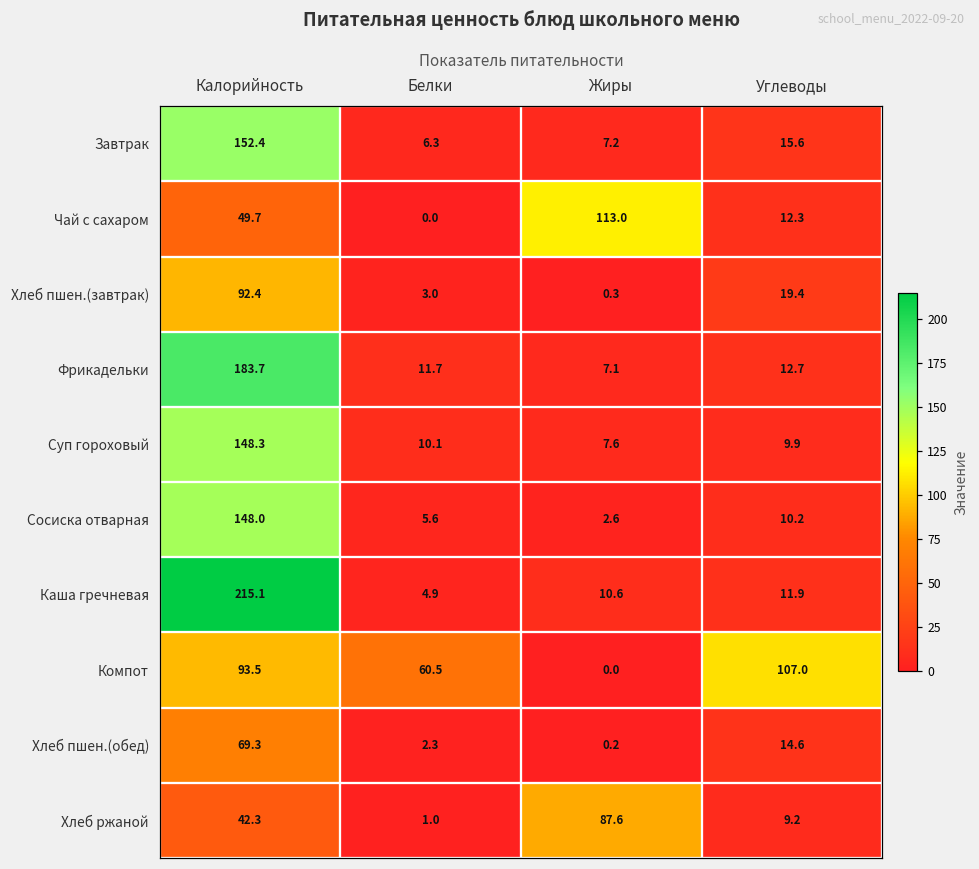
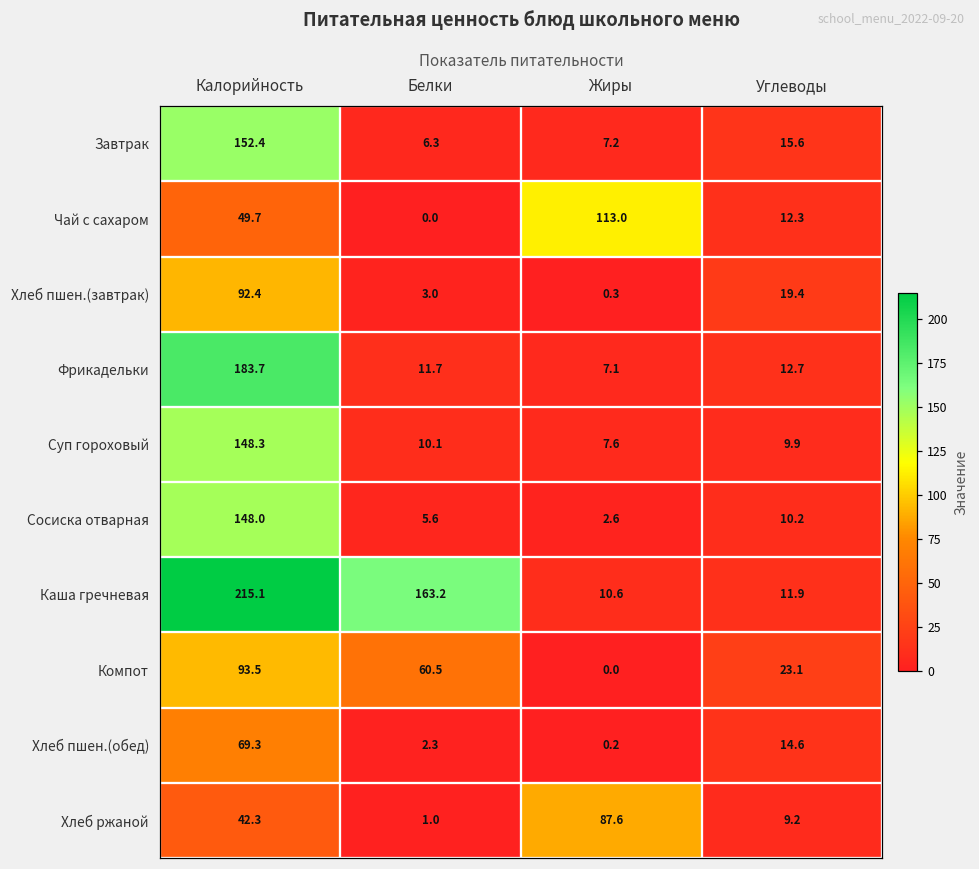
  {
    "Завтрак": {
      "Калорийность": 152.4,
      "Белки": 6.3,
      "Жиры": 7.2,
      "Углеводы": 15.6
    },
    "Чай с сахаром": {
      "Калорийность": 49.7,
      "Белки": 0.0,
      "Жиры": 113.0,
      "Углеводы": 12.3
    },
    "Хлеб пшен.(завтрак)": {
      "Калорийность": 92.4,
      "Белки": 3.0,
      "Жиры": 0.3,
      "Углеводы": 19.4
    },
    "Фрикадельки": {
      "Калорийность": 183.7,
      "Белки": 11.7,
      "Жиры": 7.1,
      "Углеводы": 12.7
    },
    "Суп гороховый": {
      "Калорийность": 148.3,
      "Белки": 10.1,
      "Жиры": 7.6,
      "Углеводы": 9.9
    },
    "Сосиска отварная": {
      "Калорийность": 148.0,
      "Белки": 5.6,
      "Жиры": 2.6,
      "Углеводы": 10.2
    },
    "Каша гречневая": {
      "Калорийность": 215.1,
-     "Белки": 4.9,
+     "Белки": 163.2,
      "Жиры": 10.6,
      "Углеводы": 11.9
    },
    "Компот": {
      "Калорийность": 93.5,
      "Белки": 60.5,
      "Жиры": 0.0,
-     "Углеводы": 107.0
+     "Углеводы": 23.1
    },
    "Хлеб пшен.(обед)": {
      "Калорийность": 69.3,
      "Белки": 2.3,
      "Жиры": 0.2,
      "Углеводы": 14.6
    },
    "Хлеб ржаной": {
      "Калорийность": 42.3,
      "Белки": 1.0,
      "Жиры": 87.6,
      "Углеводы": 9.2
    }
  }
